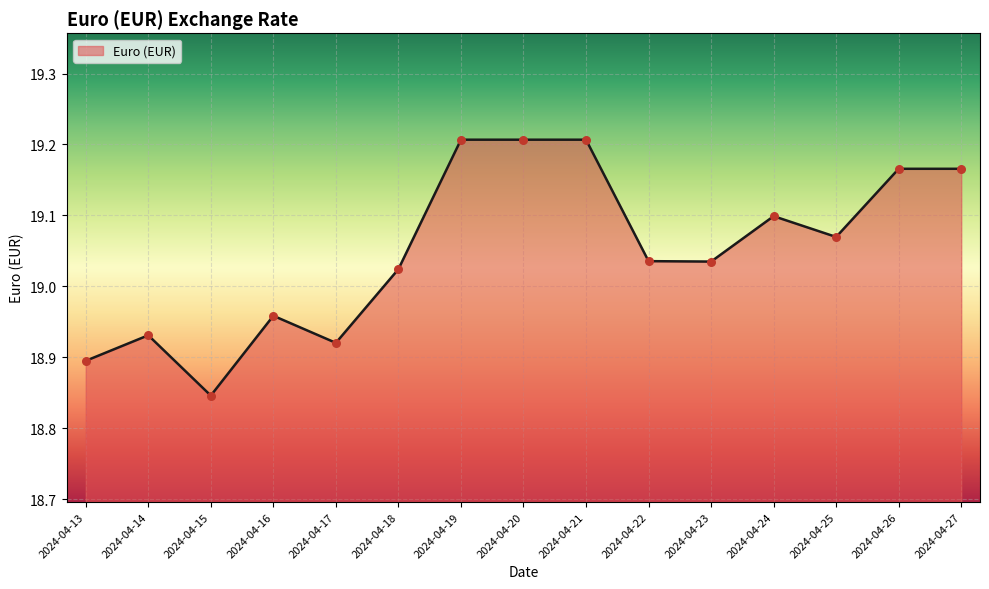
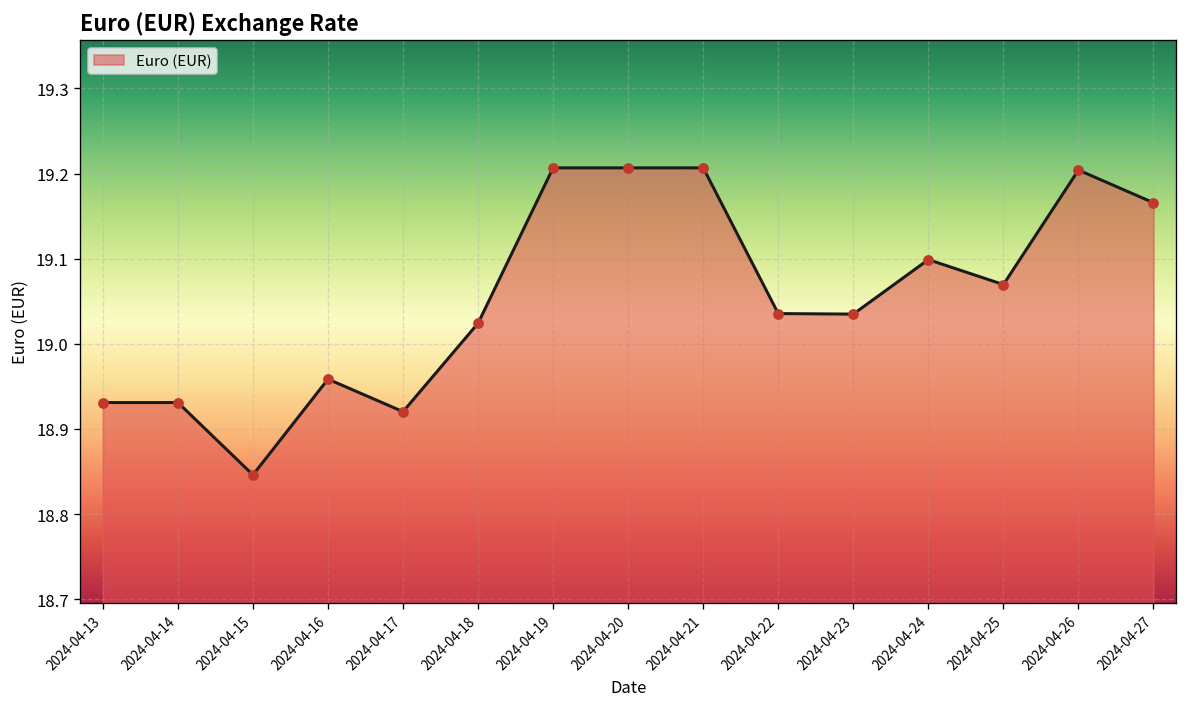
  {
-   "2024-04-13": 18.90,
+   "2024-04-13": 18.93,
    "2024-04-14": 18.93,
    "2024-04-15": 18.85,
    "2024-04-16": 18.96,
    "2024-04-17": 18.92,
    "2024-04-18": 19.02,
    "2024-04-19": 19.21,
    "2024-04-20": 19.21,
    "2024-04-21": 19.21,
    "2024-04-22": 19.04,
    "2024-04-23": 19.03,
    "2024-04-24": 19.10,
    "2024-04-25": 19.07,
-   "2024-04-26": 19.17,
+   "2024-04-26": 19.20,
    "2024-04-27": 19.17
  }
